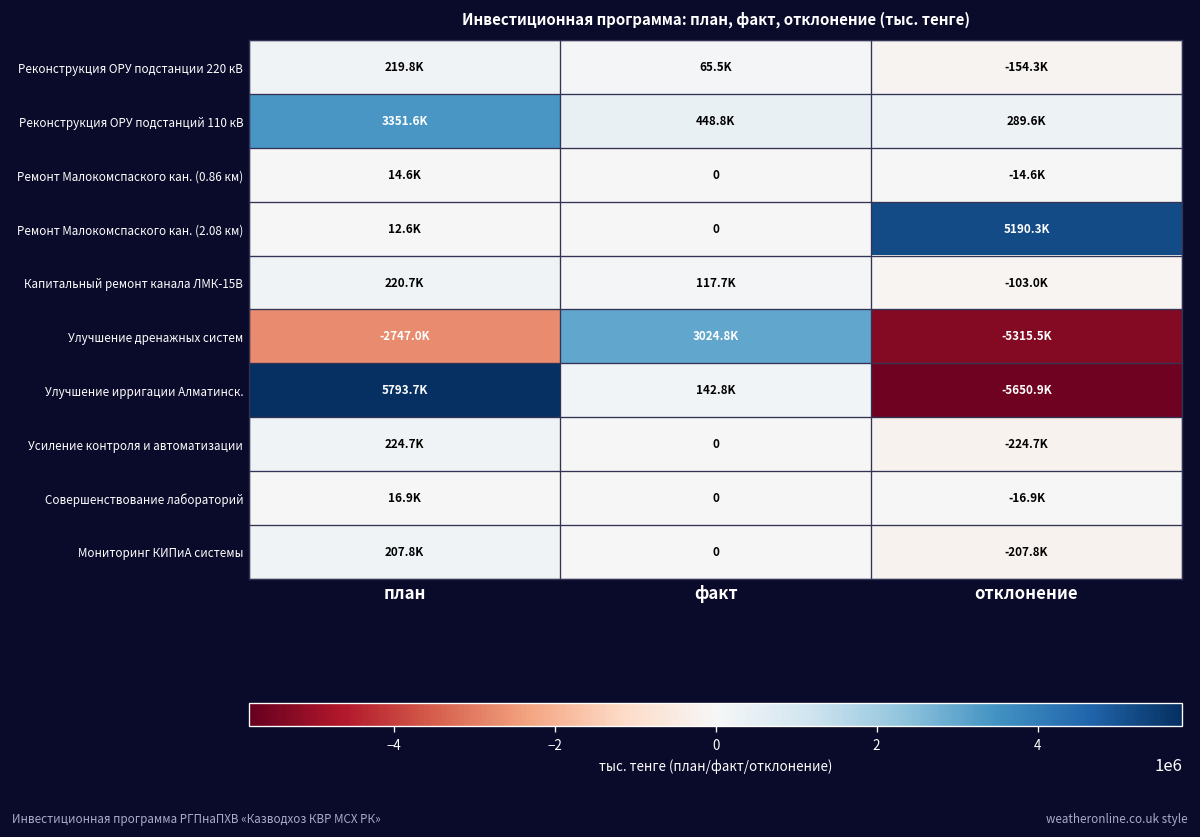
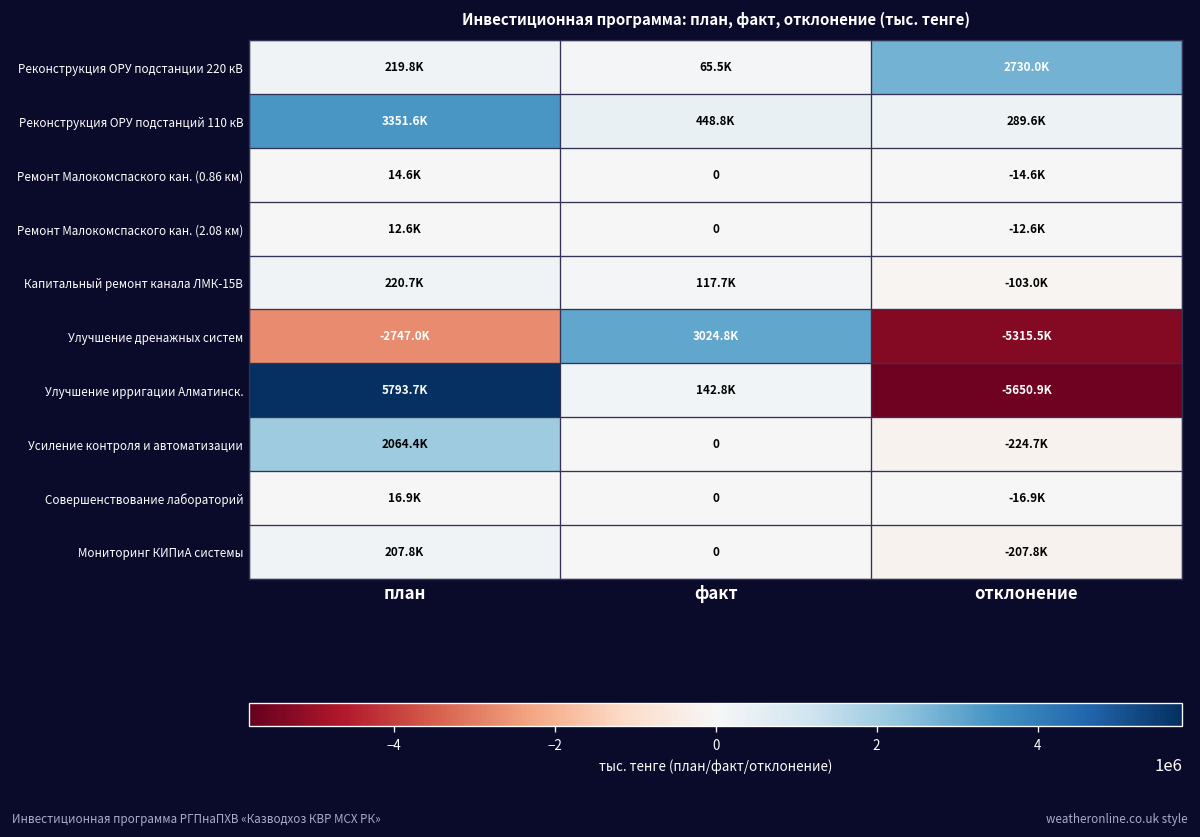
  {
    "Реконструкция ОРУ подстанции 220 кВ": {
      "план": "219.8K",
      "факт": "65.5K",
-     "отклонение": "-154.3K"
+     "отклонение": "2730.0K"
    },
    "Реконструкция ОРУ подстанций 110 кВ": {
      "план": "3351.6K",
      "факт": "448.8K",
      "отклонение": "289.6K"
    },
    "Ремонт Малокомспаского кан. (0.86 км)": {
      "план": "14.6K",
      "факт": "0",
      "отклонение": "-14.6K"
    },
    "Ремонт Малокомспаского кан. (2.08 км)": {
      "план": "12.6K",
      "факт": "0",
-     "отклонение": "5190.3K"
+     "отклонение": "-12.6K"
    },
    "Капитальный ремонт канала ЛМК-15В": {
      "план": "220.7K",
      "факт": "117.7K",
      "отклонение": "-103.0K"
    },
    "Улучшение дренажных систем": {
      "план": "-2747.0K",
      "факт": "3024.8K",
      "отклонение": "-5315.5K"
    },
    "Улучшение ирригации Алматинск.": {
      "план": "5793.7K",
      "факт": "142.8K",
      "отклонение": "-5650.9K"
    },
    "Усиление контроля и автоматизации": {
-     "план": "224.7K",
+     "план": "2064.4K",
      "факт": "0",
      "отклонение": "-224.7K"
    },
    "Совершенствование лабораторий": {
      "план": "16.9K",
      "факт": "0",
      "отклонение": "-16.9K"
    },
    "Мониторинг КИПиА системы": {
      "план": "207.8K",
      "факт": "0",
      "отклонение": "-207.8K"
    }
  }
